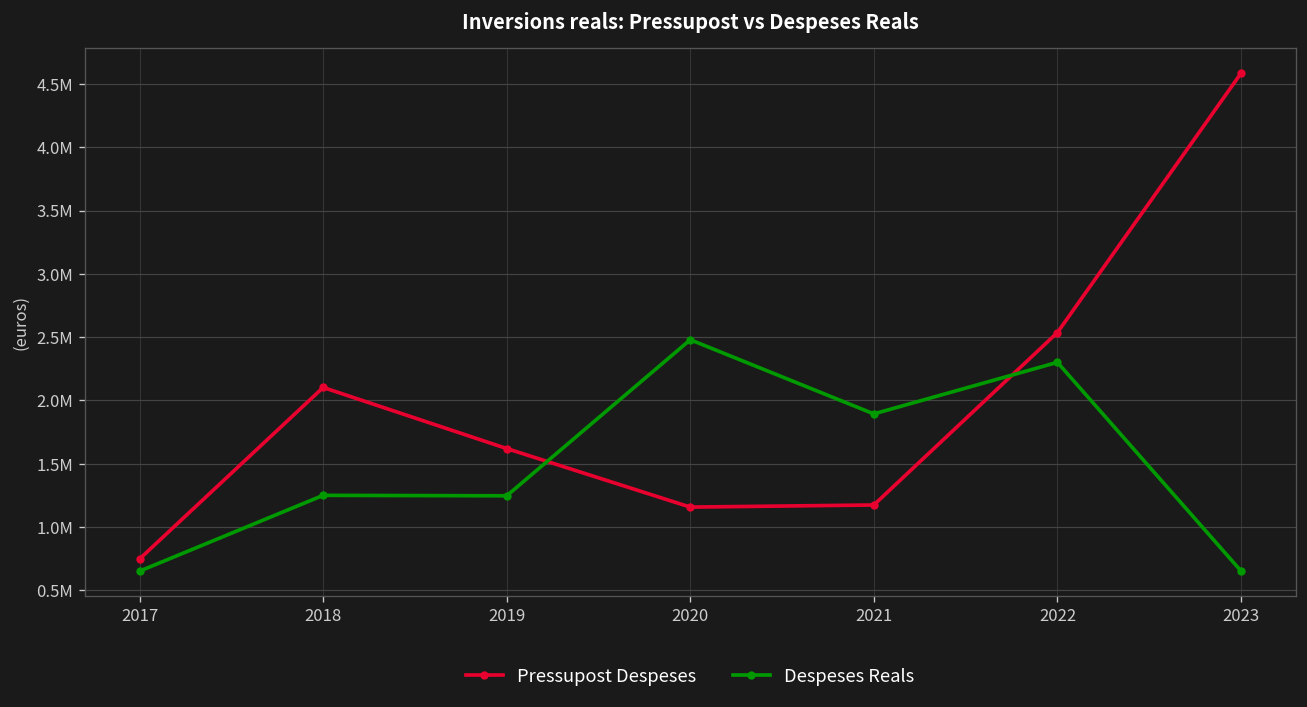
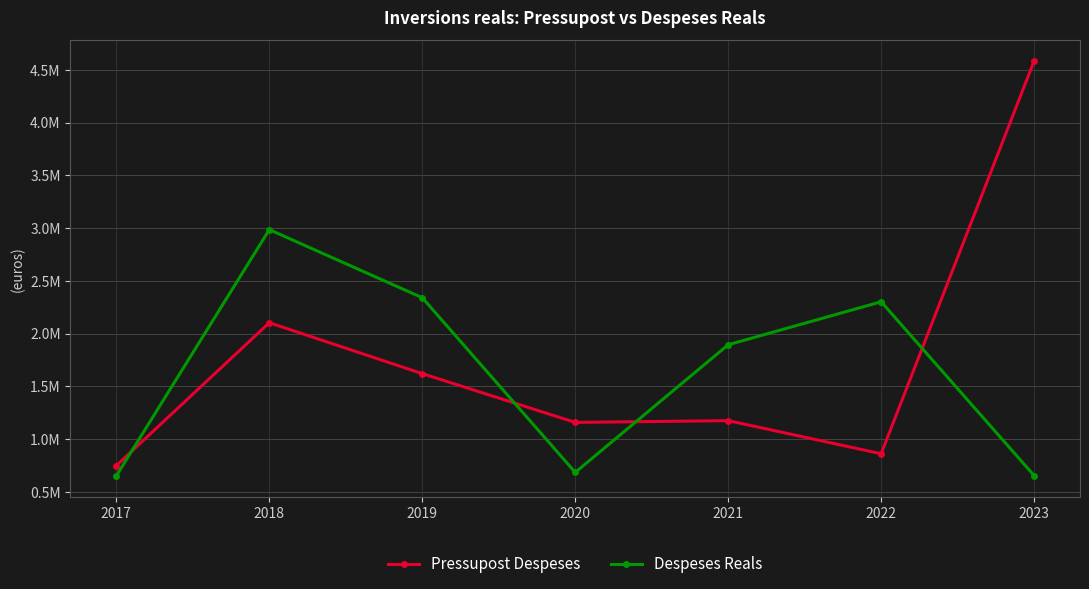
  {
    "Pressupost Despeses": {
      "2017": 750000,
      "2018": 2100000,
      "2019": 1620000,
      "2020": 1160000,
      "2021": 1170000,
-     "2022": 2540000,
+     "2022": 860000,
      "2023": 4580000
    },
    "Despeses Reals": {
      "2017": 650000,
-     "2018": 1250000,
-     "2019": 1250000,
-     "2020": 2480000,
+     "2018": 2980000,
+     "2019": 2340000,
+     "2020": 680000,
      "2021": 1890000,
      "2022": 2300000,
      "2023": 650000
    }
  }
